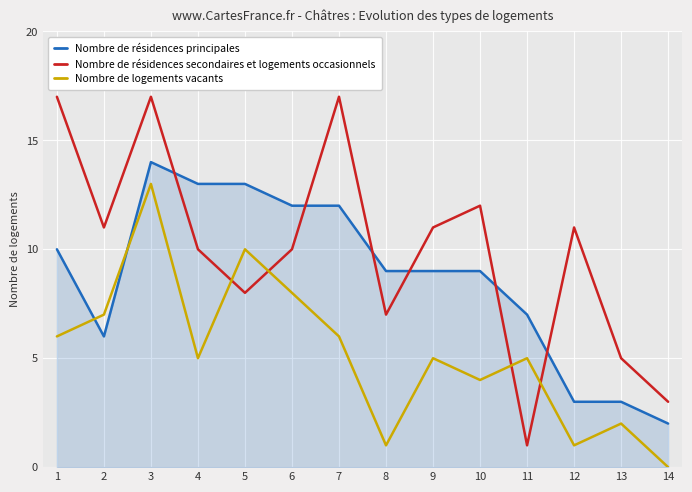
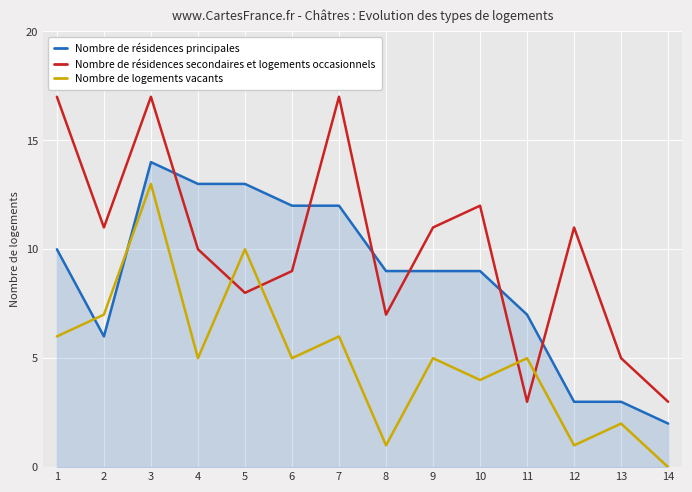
  {
    "Nombre de résidences principales": {
      "1": 10,
      "2": 6,
      "3": 14,
      "4": 13,
      "5": 13,
      "6": 12,
      "7": 12,
      "8": 9,
      "9": 9,
      "10": 9,
      "11": 7,
      "12": 3,
      "13": 3,
      "14": 2
    },
    "Nombre de résidences secondaires et logements occasionnels": {
      "1": 17,
      "2": 11,
      "3": 17,
      "4": 10,
      "5": 8,
-     "6": 10,
+     "6": 9,
      "7": 17,
      "8": 7,
      "9": 11,
      "10": 12,
-     "11": 1,
+     "11": 3,
      "12": 11,
      "13": 5,
      "14": 3
    },
    "Nombre de logements vacants": {
      "1": 6,
      "2": 7,
      "3": 13,
      "4": 5,
      "5": 10,
-     "6": 8,
+     "6": 5,
      "7": 6,
      "8": 1,
      "9": 5,
      "10": 4,
      "11": 5,
      "12": 1,
      "13": 2,
      "14": 0
    }
  }
